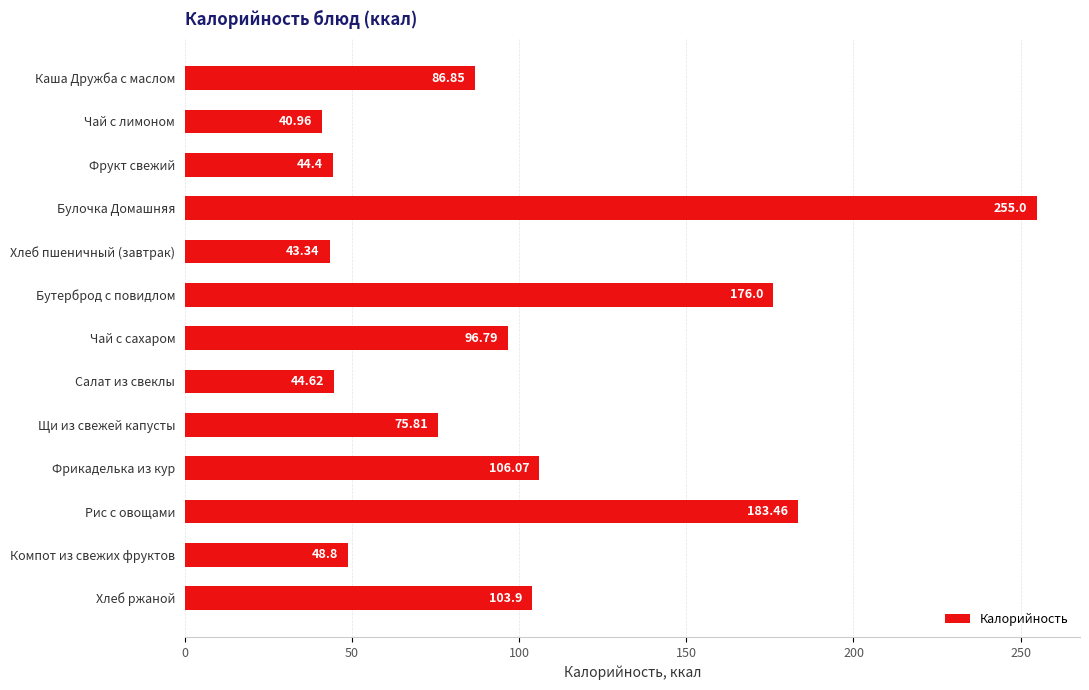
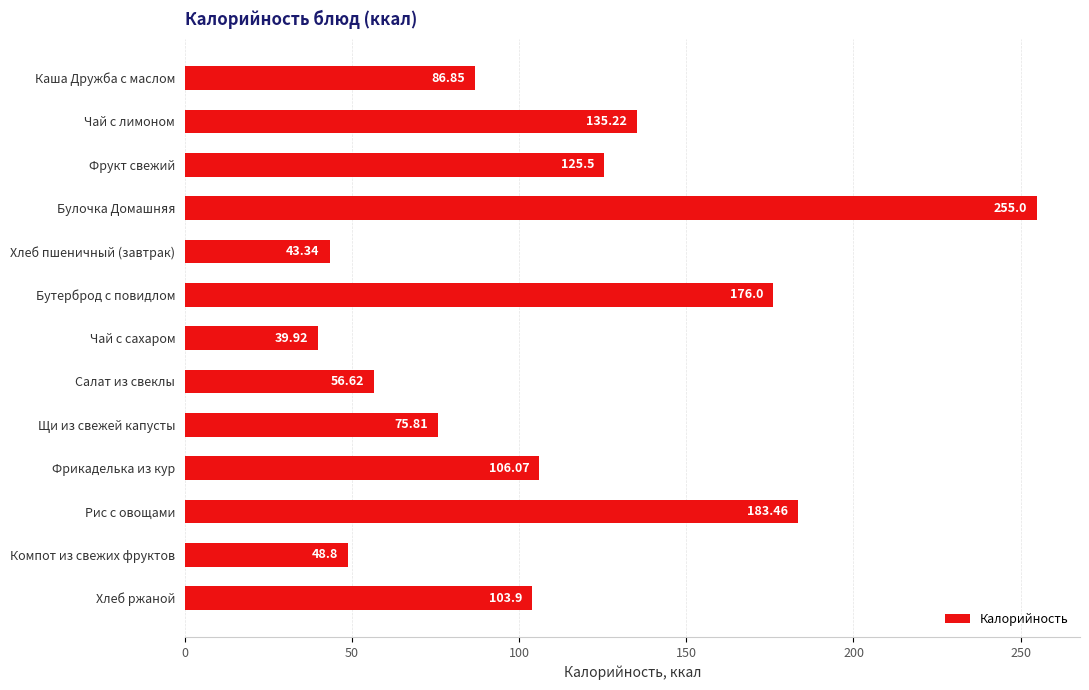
  {
    "Каша Дружба с маслом": 86.85,
-   "Чай с лимоном": 40.96,
-   "Фрукт свежий": 44.4,
+   "Чай с лимоном": 135.22,
+   "Фрукт свежий": 125.5,
    "Булочка Домашняя": 255.0,
    "Хлеб пшеничный (завтрак)": 43.34,
    "Бутерброд с повидлом": 176.0,
-   "Чай с сахаром": 96.79,
-   "Салат из свеклы": 44.62,
+   "Чай с сахаром": 39.92,
+   "Салат из свеклы": 56.62,
    "Щи из свежей капусты": 75.81,
    "Фрикаделька из кур": 106.07,
    "Рис с овощами": 183.46,
    "Компот из свежих фруктов": 48.8,
    "Хлеб ржаной": 103.9
  }
